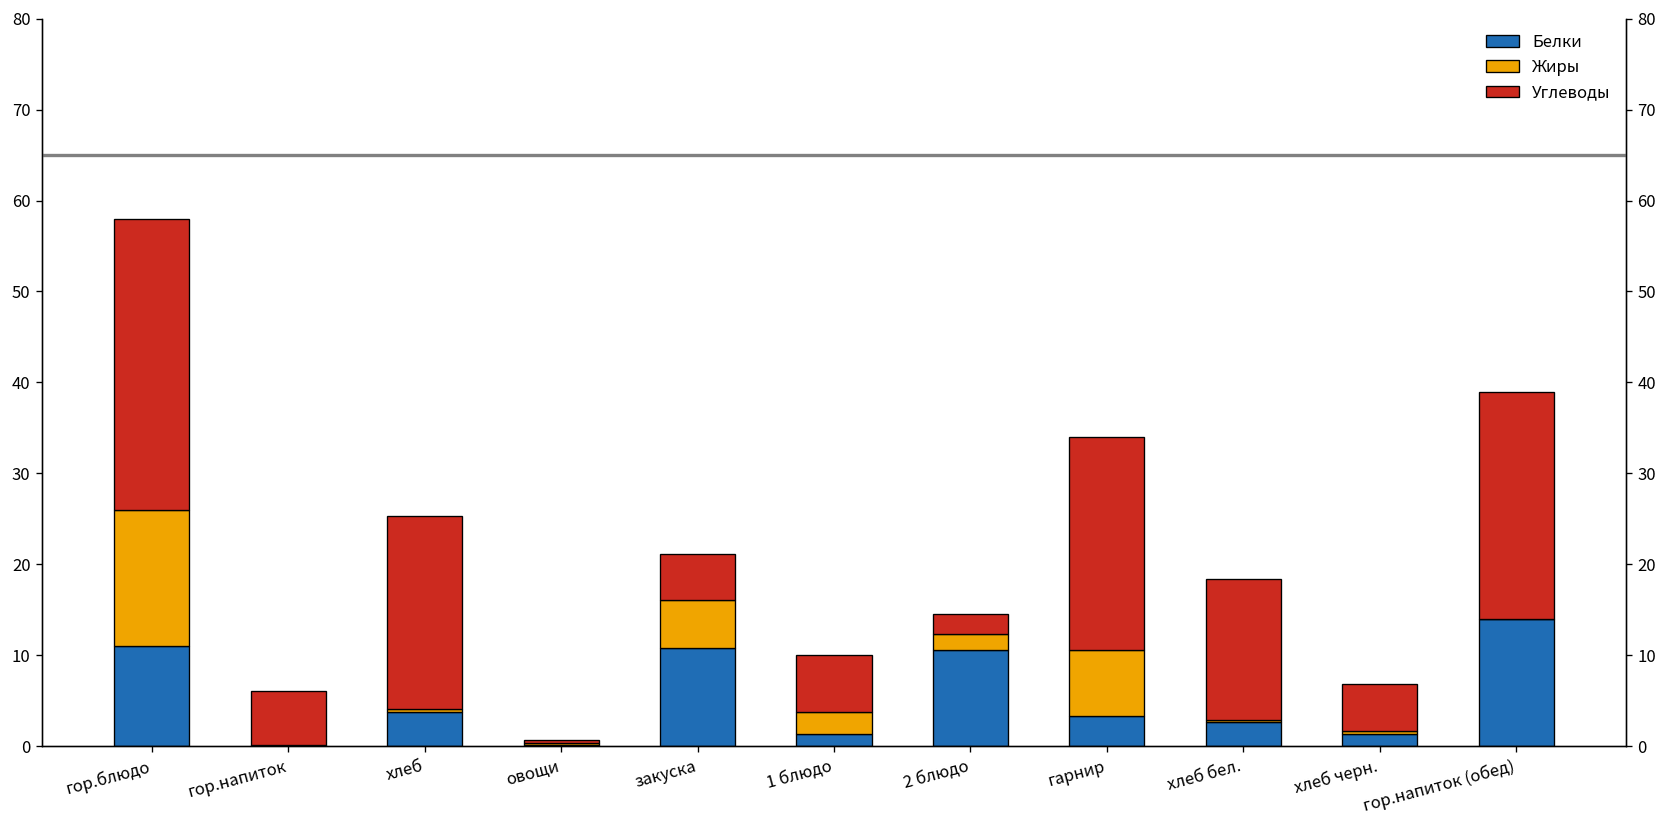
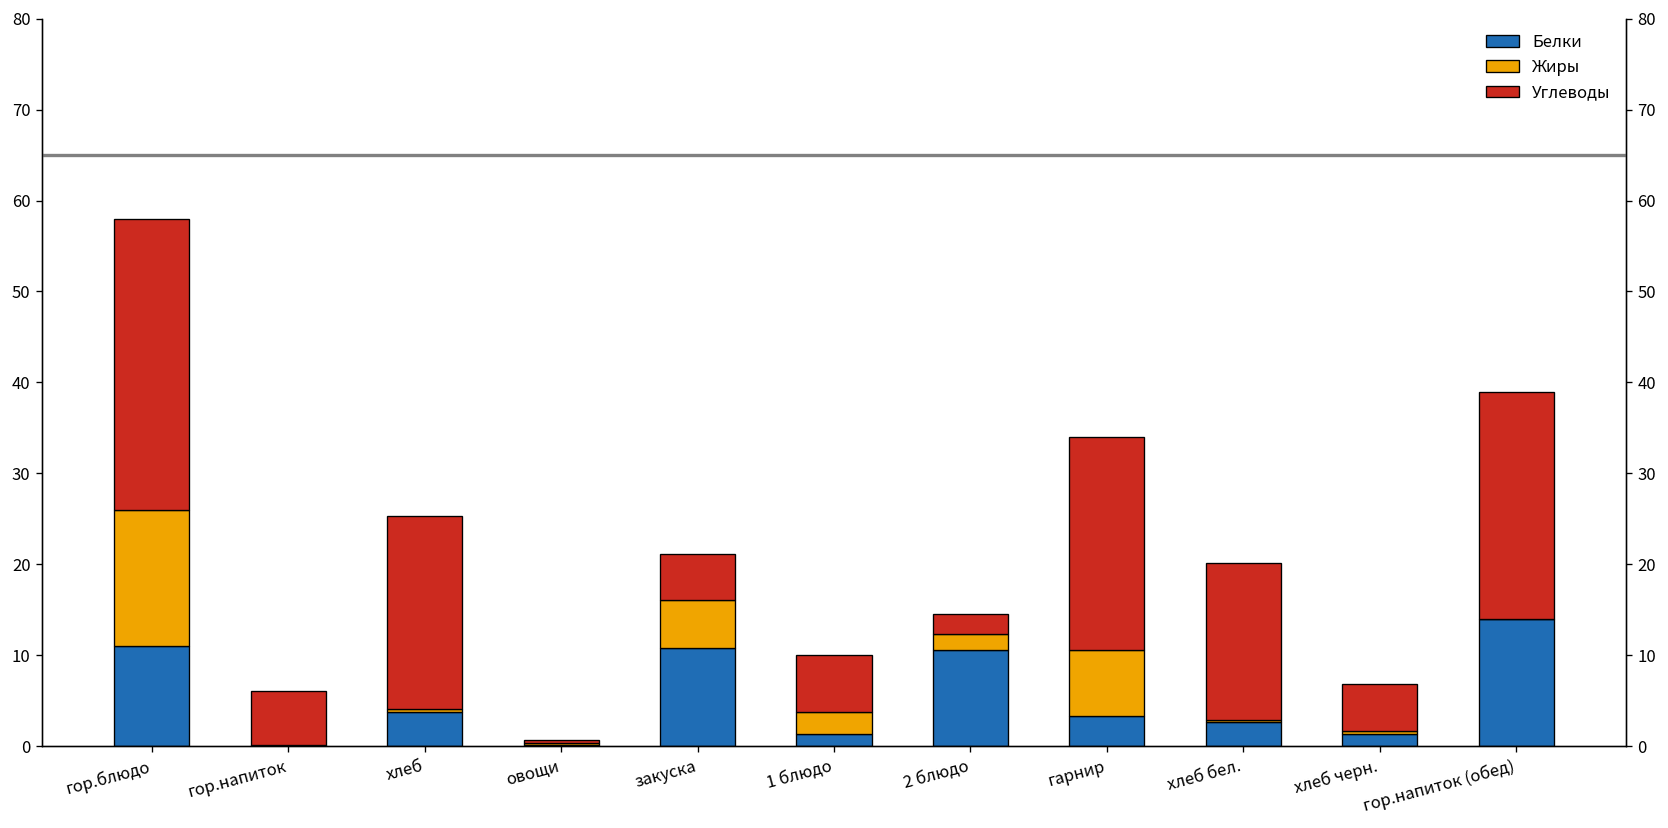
  {
    "Белки": {
      "гор.блюдо": 11,
      "хлеб": 4,
      "закуска": 11,
      "1 блюдо": 1,
      "2 блюдо": 11,
      "гарнир": 3,
      "хлеб бел.": 3,
      "хлеб черн.": 1,
      "гор.напиток (обед)": 14
    },
    "Жиры": {
      "гор.блюдо": 15,
      "гор.напиток": 0,
      "закуска": 5,
      "1 блюдо": 2,
      "2 блюдо": 2,
      "гарнир": 7,
      "хлеб черн.": 0,
      "гор.напиток (обед)": 0
    },
    "Углеводы": {
      "гор.блюдо": 32,
      "гор.напиток": 6,
      "хлеб": 21,
      "закуска": 5,
      "1 блюдо": 6,
      "2 блюдо": 2,
      "гарнир": 23,
-     "хлеб бел.": 15,
+     "хлеб бел.": 17,
      "хлеб черн.": 5,
      "гор.напиток (обед)": 25
    }
  }
